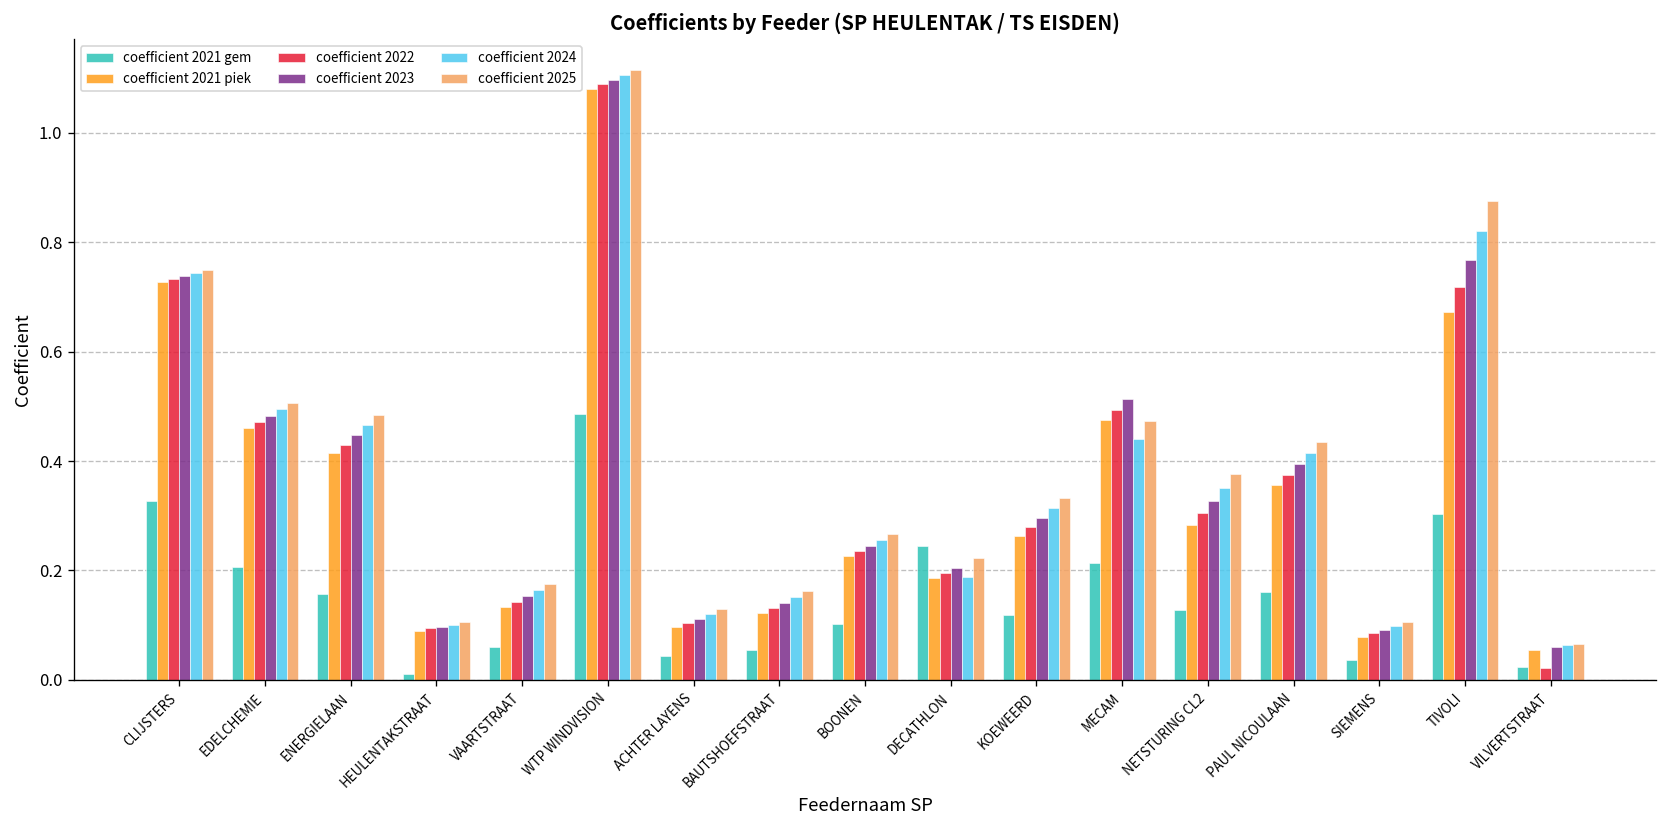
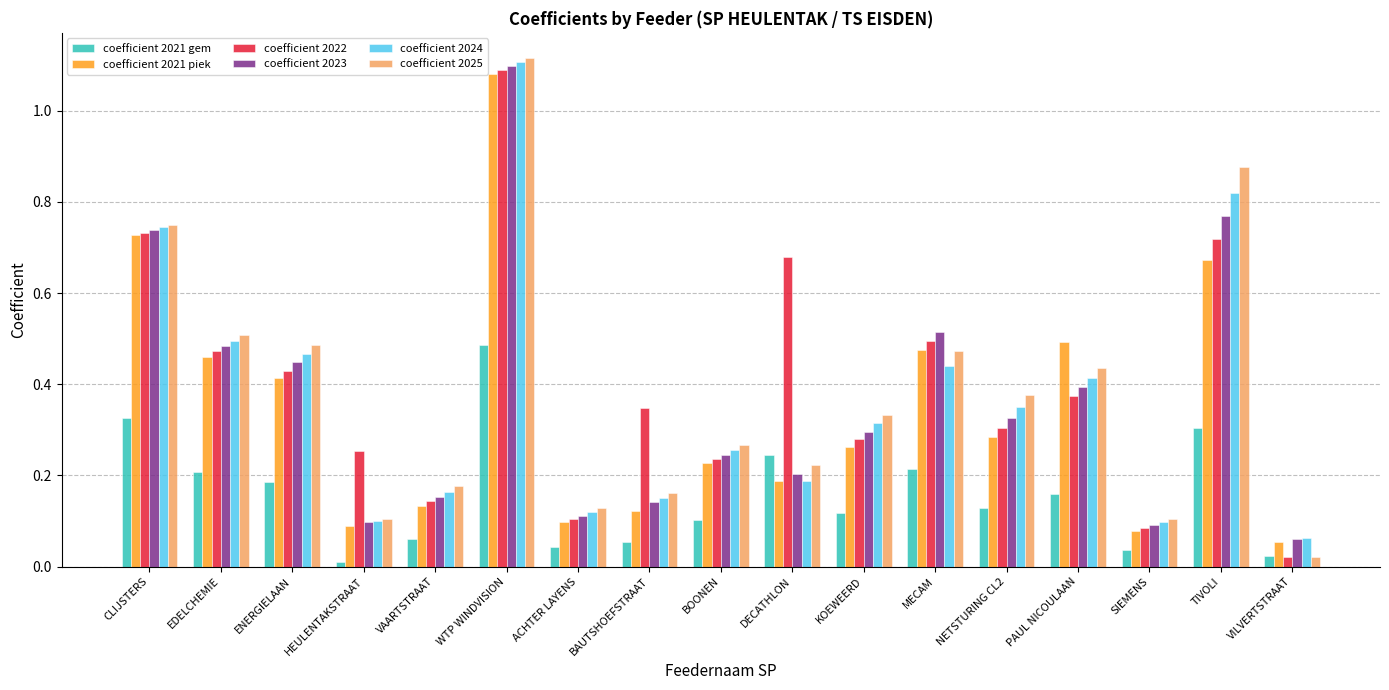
  {
    "coefficient 2021 gem": {
      "CLIJSTERS": 0.33,
      "EDELCHEMIE": 0.21,
-     "ENERGIELAAN": 0.16,
+     "ENERGIELAAN": 0.19,
      "HEULENTAKSTRAAT": 0.01,
      "VAARTSTRAAT": 0.06,
      "WTP WINDVISION": 0.49,
      "ACHTER LAYENS": 0.04,
      "BAUTSHOEFSTRAAT": 0.06,
      "BOONEN": 0.10,
      "DECATHLON": 0.24,
      "KOEWEERD": 0.12,
      "MECAM": 0.21,
      "NETSTURING CL2": 0.13,
      "PAUL NICOULAAN": 0.16,
      "SIEMENS": 0.04,
      "TIVOLI": 0.30,
      "VILVERTSTRAAT": 0.02
    },
    "coefficient 2021 piek": {
      "CLIJSTERS": 0.73,
      "EDELCHEMIE": 0.46,
      "ENERGIELAAN": 0.41,
      "HEULENTAKSTRAAT": 0.09,
      "VAARTSTRAAT": 0.13,
      "WTP WINDVISION": 1.08,
      "ACHTER LAYENS": 0.10,
      "BAUTSHOEFSTRAAT": 0.12,
      "BOONEN": 0.23,
      "DECATHLON": 0.19,
      "KOEWEERD": 0.26,
      "MECAM": 0.48,
      "NETSTURING CL2": 0.28,
-     "PAUL NICOULAAN": 0.36,
+     "PAUL NICOULAAN": 0.49,
      "SIEMENS": 0.08,
      "TIVOLI": 0.67,
      "VILVERTSTRAAT": 0.05
    },
    "coefficient 2022": {
      "CLIJSTERS": 0.73,
      "EDELCHEMIE": 0.47,
      "ENERGIELAAN": 0.43,
-     "HEULENTAKSTRAAT": 0.09,
+     "HEULENTAKSTRAAT": 0.25,
      "VAARTSTRAAT": 0.14,
      "WTP WINDVISION": 1.09,
      "ACHTER LAYENS": 0.10,
-     "BAUTSHOEFSTRAAT": 0.13,
+     "BAUTSHOEFSTRAAT": 0.35,
      "BOONEN": 0.24,
-     "DECATHLON": 0.20,
+     "DECATHLON": 0.68,
      "KOEWEERD": 0.28,
      "MECAM": 0.49,
      "NETSTURING CL2": 0.31,
      "PAUL NICOULAAN": 0.37,
      "SIEMENS": 0.09,
      "TIVOLI": 0.72,
      "VILVERTSTRAAT": 0.02
    },
    "coefficient 2023": {
      "CLIJSTERS": 0.74,
      "EDELCHEMIE": 0.48,
      "ENERGIELAAN": 0.45,
      "HEULENTAKSTRAAT": 0.10,
      "VAARTSTRAAT": 0.15,
      "WTP WINDVISION": 1.10,
      "ACHTER LAYENS": 0.11,
      "BAUTSHOEFSTRAAT": 0.14,
      "BOONEN": 0.25,
      "DECATHLON": 0.20,
      "KOEWEERD": 0.30,
      "MECAM": 0.51,
      "NETSTURING CL2": 0.33,
      "PAUL NICOULAAN": 0.39,
      "SIEMENS": 0.09,
      "TIVOLI": 0.77,
      "VILVERTSTRAAT": 0.06
    },
    "coefficient 2024": {
      "CLIJSTERS": 0.74,
      "EDELCHEMIE": 0.50,
      "ENERGIELAAN": 0.47,
      "HEULENTAKSTRAAT": 0.10,
      "VAARTSTRAAT": 0.16,
      "WTP WINDVISION": 1.11,
      "ACHTER LAYENS": 0.12,
      "BAUTSHOEFSTRAAT": 0.15,
      "BOONEN": 0.26,
      "DECATHLON": 0.19,
      "KOEWEERD": 0.31,
      "MECAM": 0.44,
      "NETSTURING CL2": 0.35,
      "PAUL NICOULAAN": 0.41,
      "SIEMENS": 0.10,
      "TIVOLI": 0.82,
      "VILVERTSTRAAT": 0.06
    },
    "coefficient 2025": {
      "CLIJSTERS": 0.75,
      "EDELCHEMIE": 0.51,
      "ENERGIELAAN": 0.49,
      "HEULENTAKSTRAAT": 0.11,
      "VAARTSTRAAT": 0.18,
      "WTP WINDVISION": 1.12,
      "ACHTER LAYENS": 0.13,
      "BAUTSHOEFSTRAAT": 0.16,
      "BOONEN": 0.27,
      "DECATHLON": 0.22,
      "KOEWEERD": 0.33,
      "MECAM": 0.47,
      "NETSTURING CL2": 0.38,
      "PAUL NICOULAAN": 0.44,
      "SIEMENS": 0.11,
      "TIVOLI": 0.88,
-     "VILVERTSTRAAT": 0.07
+     "VILVERTSTRAAT": 0.02
    }
  }
